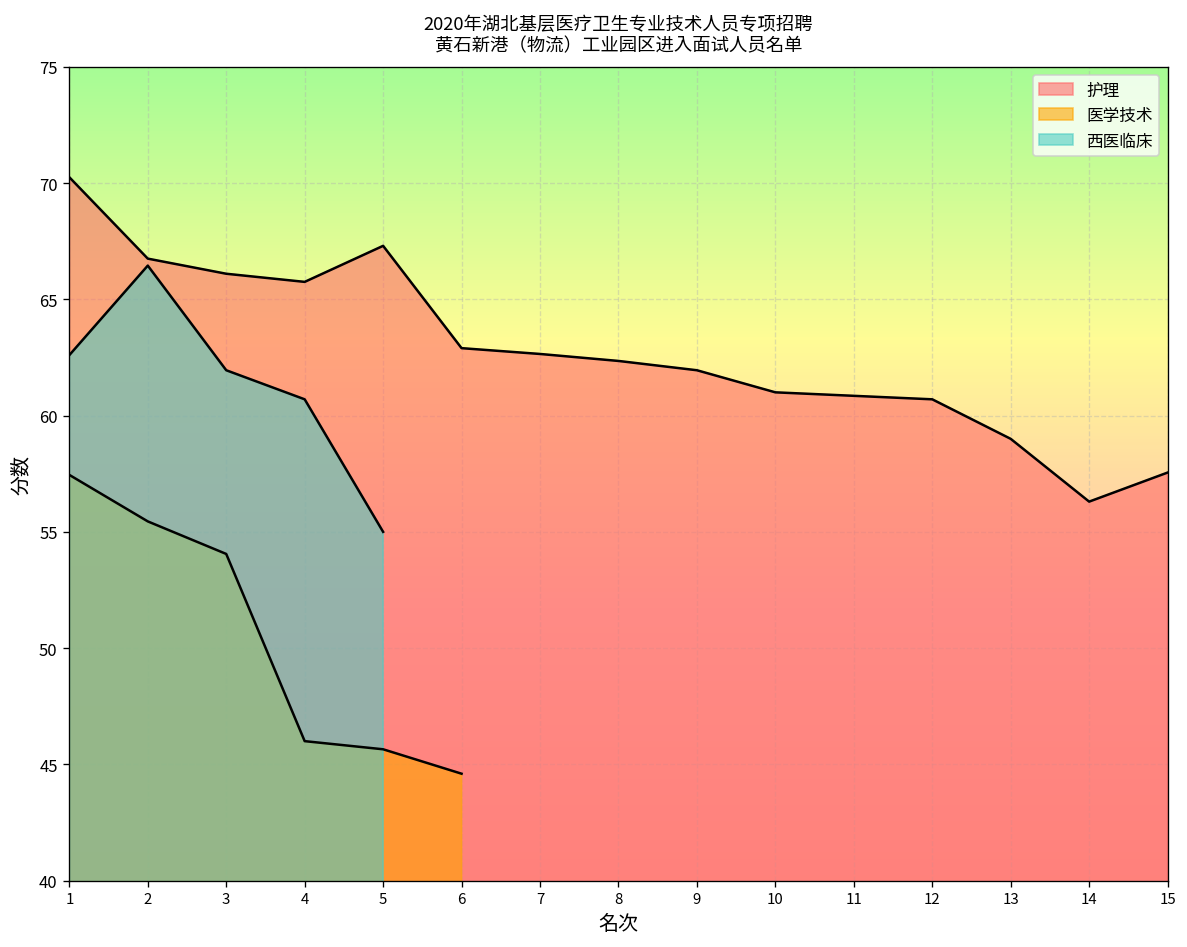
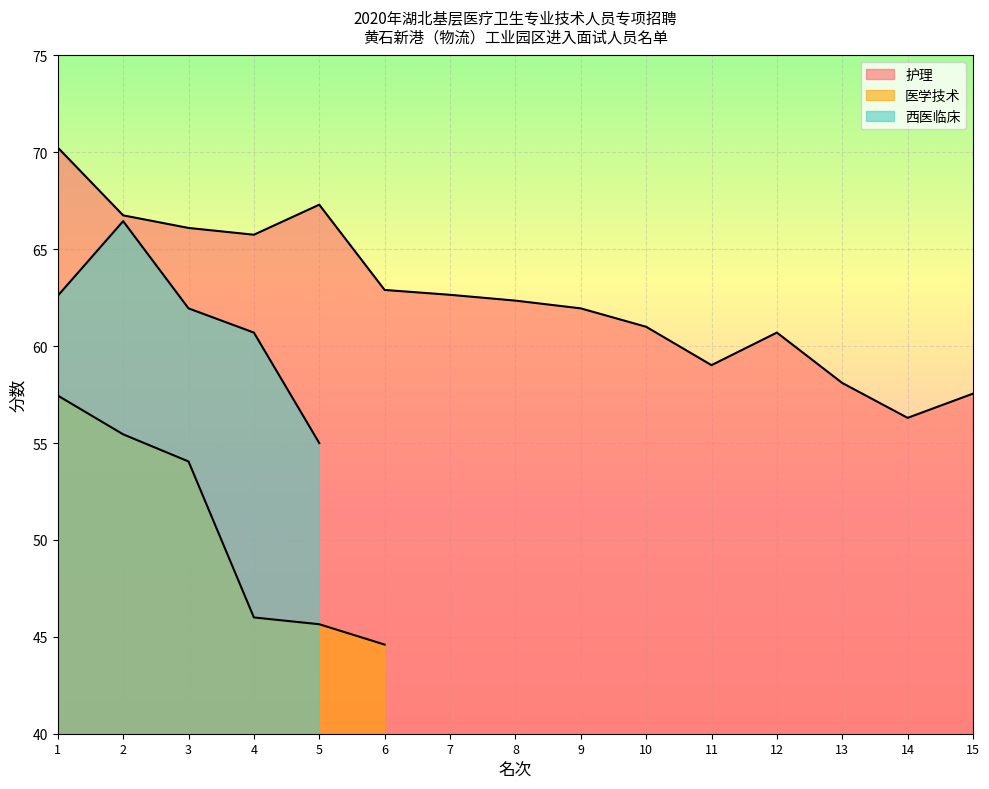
  {
    "护理": {
      "1": 70.3,
      "2": 66.8,
      "3": 66.1,
      "4": 65.8,
      "5": 67.3,
      "6": 62.9,
      "7": 62.7,
      "8": 62.4,
      "9": 62.0,
      "10": 61.0,
-     "11": 60.9,
+     "11": 59.0,
      "12": 60.7,
-     "13": 59.0,
+     "13": 58.1,
      "14": 56.3,
      "15": 57.6
    },
    "医学技术": {
      "1": 57.5,
      "2": 55.5,
      "3": 54.1,
      "4": 46.0,
      "5": 45.7,
      "6": 44.6
    },
    "西医临床": {
      "1": 62.6,
      "2": 66.5,
      "3": 62.0,
      "4": 60.7,
      "5": 55.0
    }
  }
